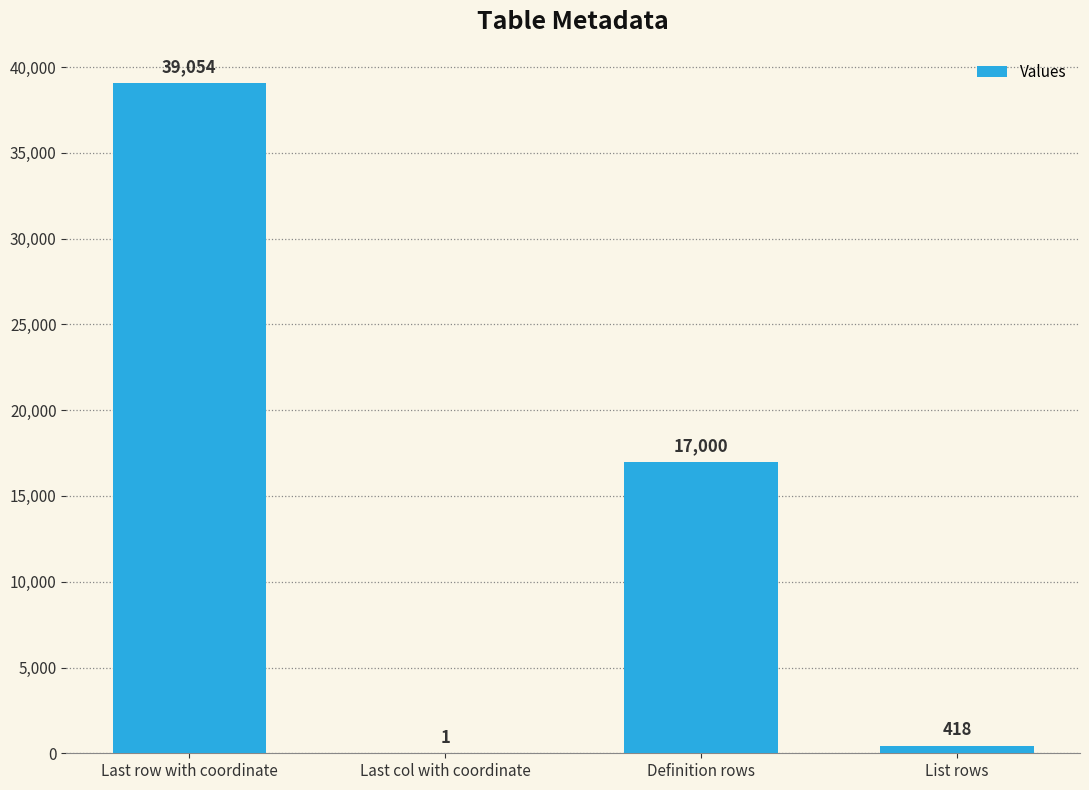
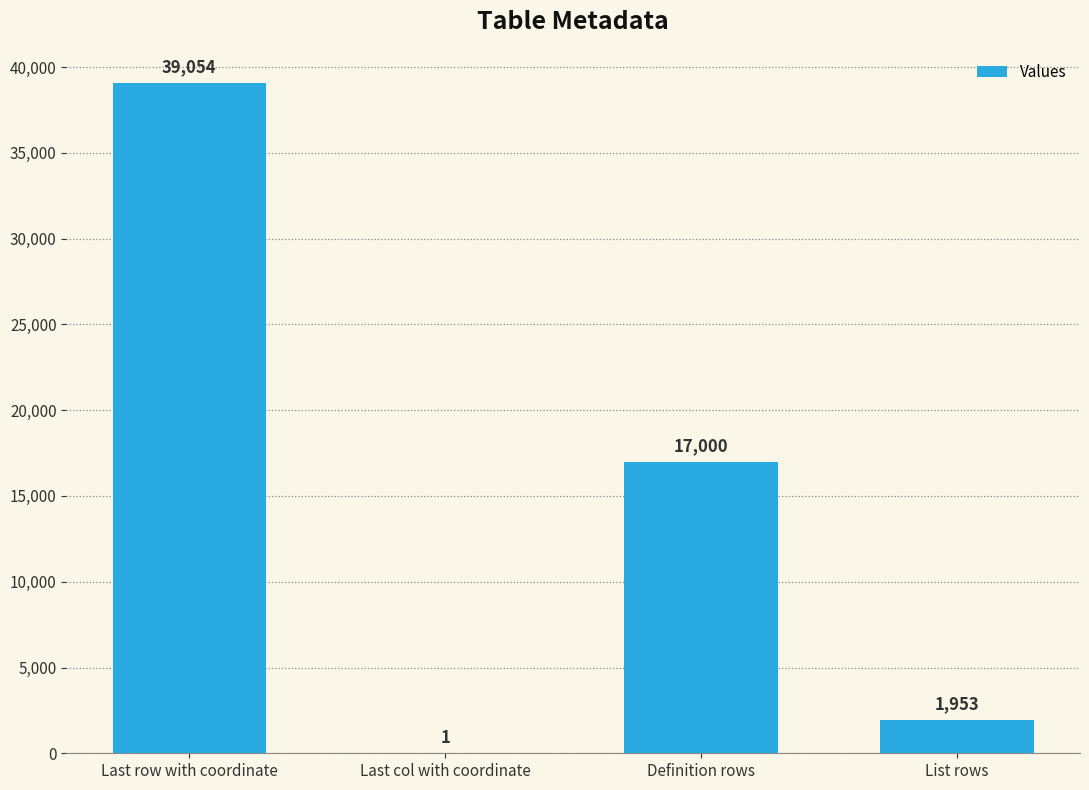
  {
    "Last row with coordinate": "39,054",
    "Last col with coordinate": "1",
    "Definition rows": "17,000",
-   "List rows": "418"
+   "List rows": "1,953"
  }
